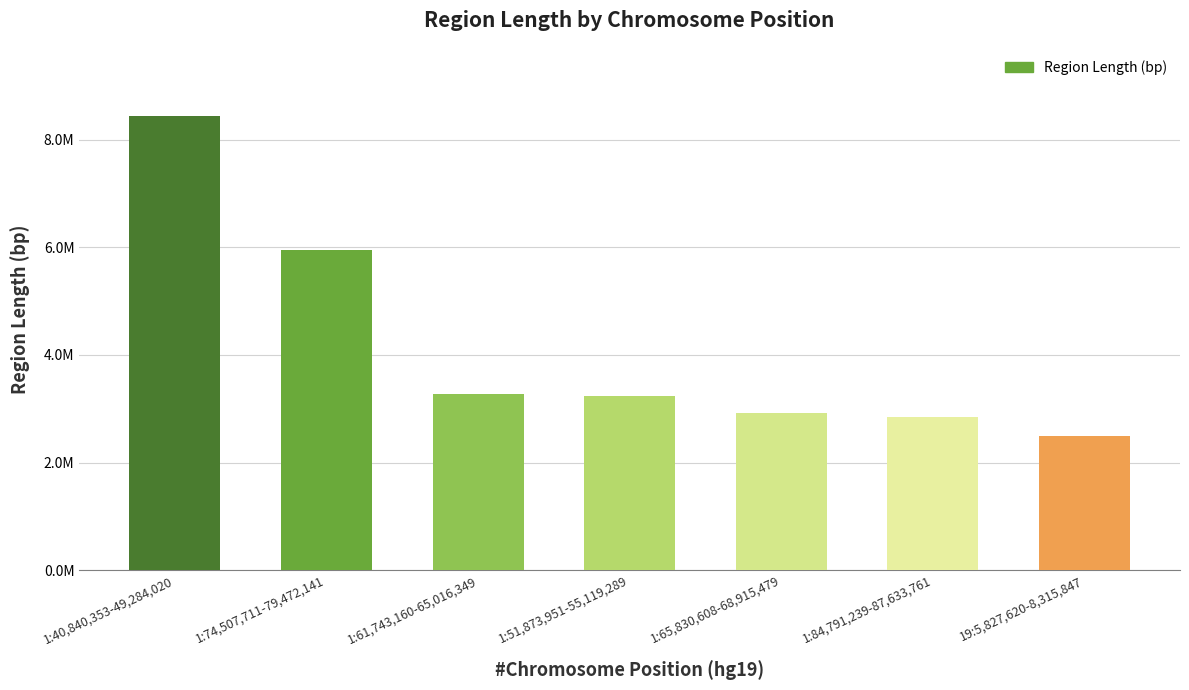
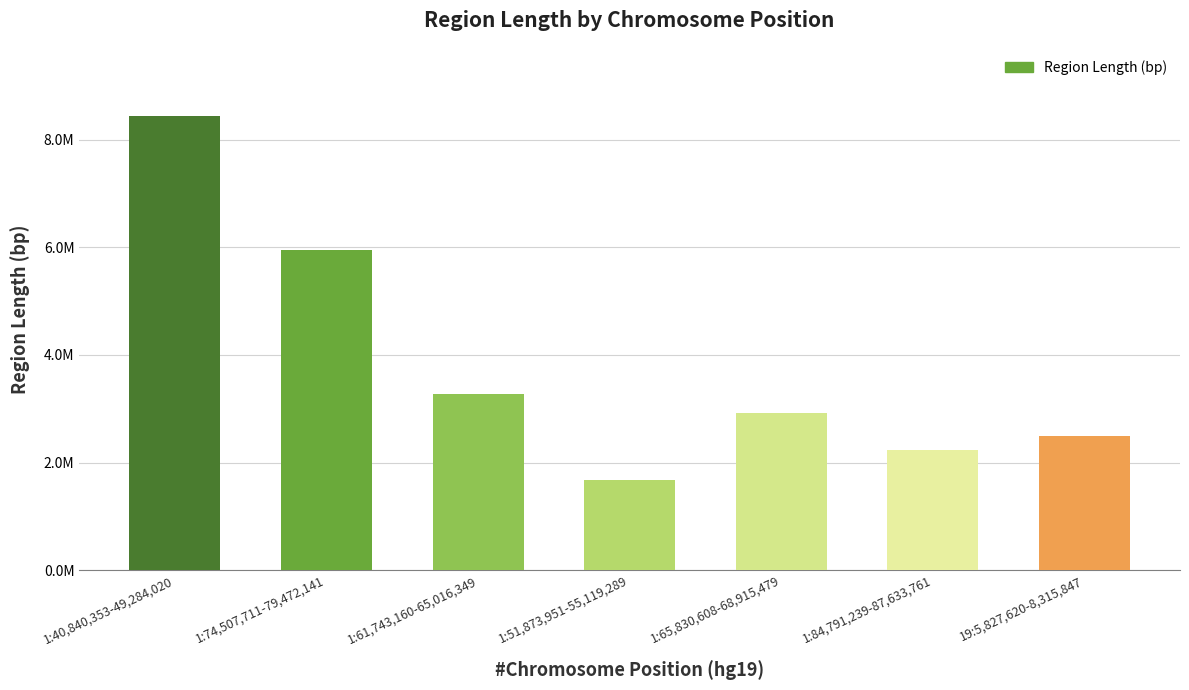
  {
    "1:40,840,353-49,284,020": 8400000,
    "1:74,507,711-79,472,141": 6000000,
    "1:61,743,160-65,016,349": 3300000,
-   "1:51,873,951-55,119,289": 3200000,
+   "1:51,873,951-55,119,289": 1700000,
    "1:65,830,608-68,915,479": 2900000,
-   "1:84,791,239-87,633,761": 2800000,
+   "1:84,791,239-87,633,761": 2200000,
    "19:5,827,620-8,315,847": 2500000
  }
